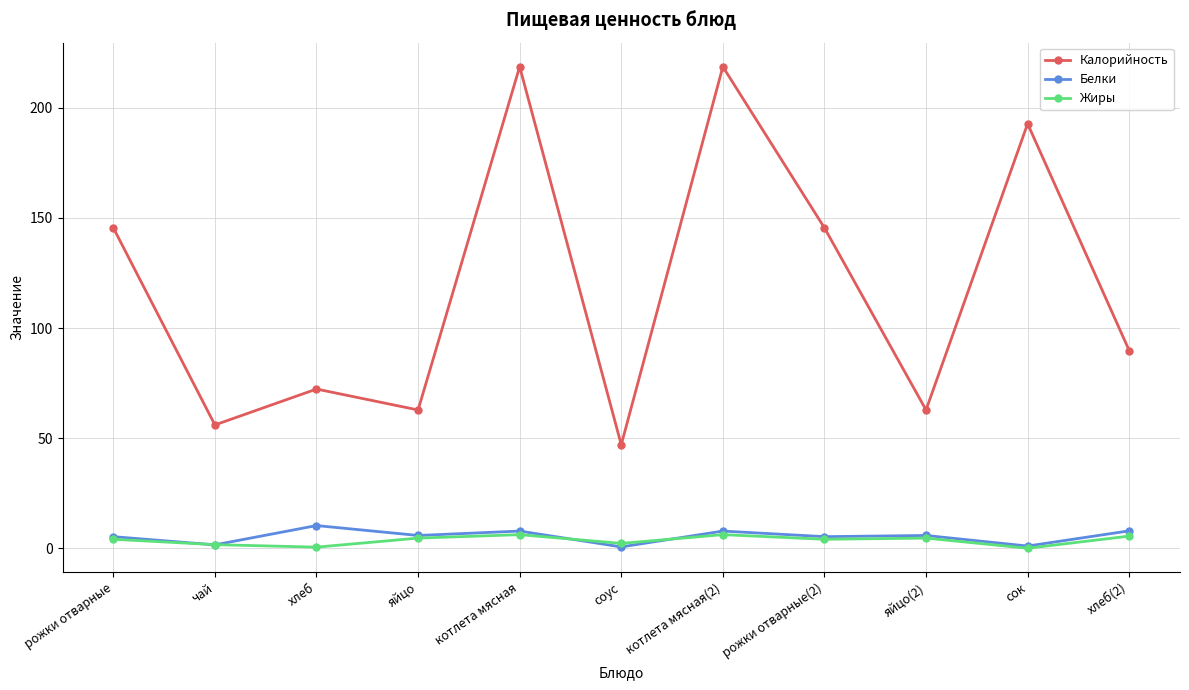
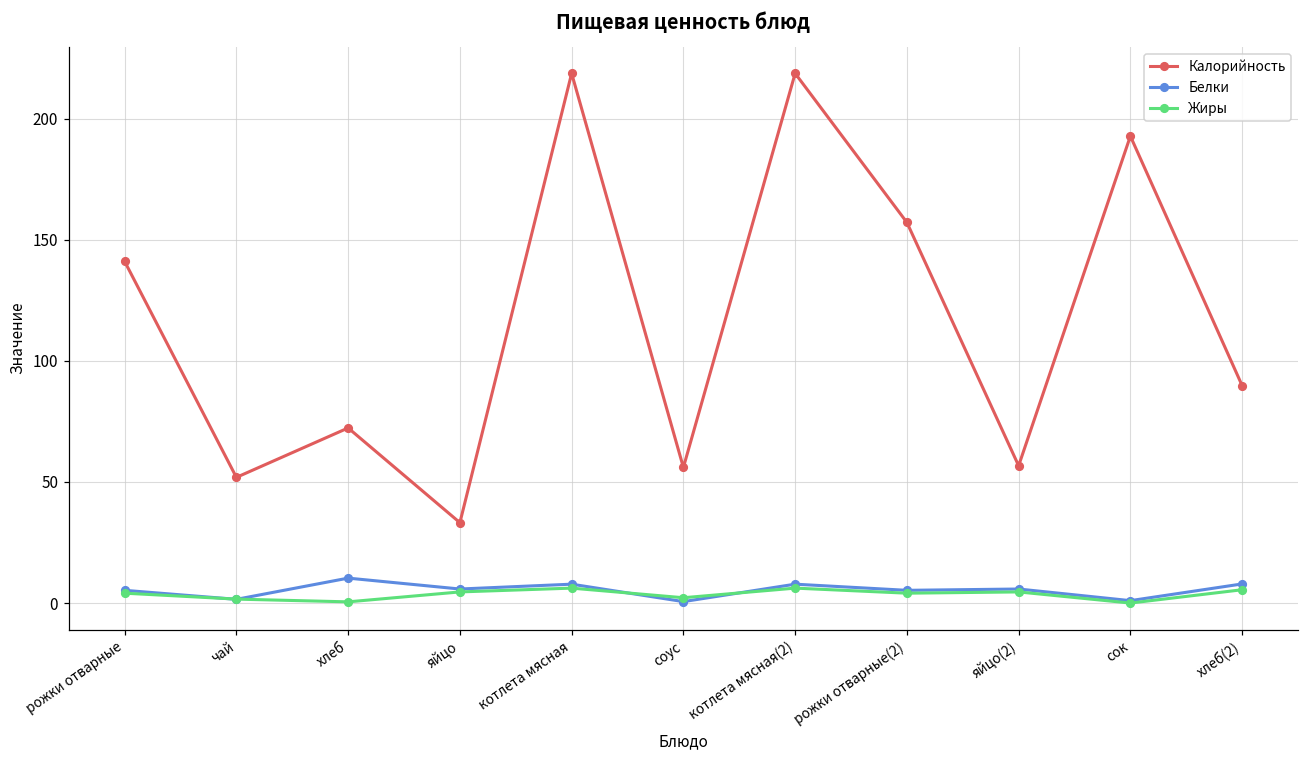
  {
    "Калорийность": {
-     "рожки отварные": 146,
-     "чай": 56,
+     "рожки отварные": 141,
+     "чай": 52,
      "хлеб": 72,
-     "яйцо": 63,
+     "яйцо": 33,
      "котлета мясная": 219,
-     "соус": 47,
+     "соус": 56,
      "котлета мясная(2)": 219,
-     "рожки отварные(2)": 146,
-     "яйцо(2)": 63,
+     "рожки отварные(2)": 157,
+     "яйцо(2)": 57,
      "сок": 193,
      "хлеб(2)": 90
    },
    "Белки": {
      "рожки отварные": 5,
      "хлеб": 10,
      "яйцо": 6,
      "котлета мясная": 8,
      "соус": 1,
      "котлета мясная(2)": 8,
      "рожки отварные(2)": 5,
      "яйцо(2)": 6,
      "хлеб(2)": 8
    },
    "Жиры": {
      "рожки отварные": 4,
      "хлеб": 1,
      "яйцо": 5,
      "котлета мясная": 6,
      "соус": 2,
      "котлета мясная(2)": 6,
      "рожки отварные(2)": 4,
      "яйцо(2)": 5,
      "хлеб(2)": 6
    }
  }
